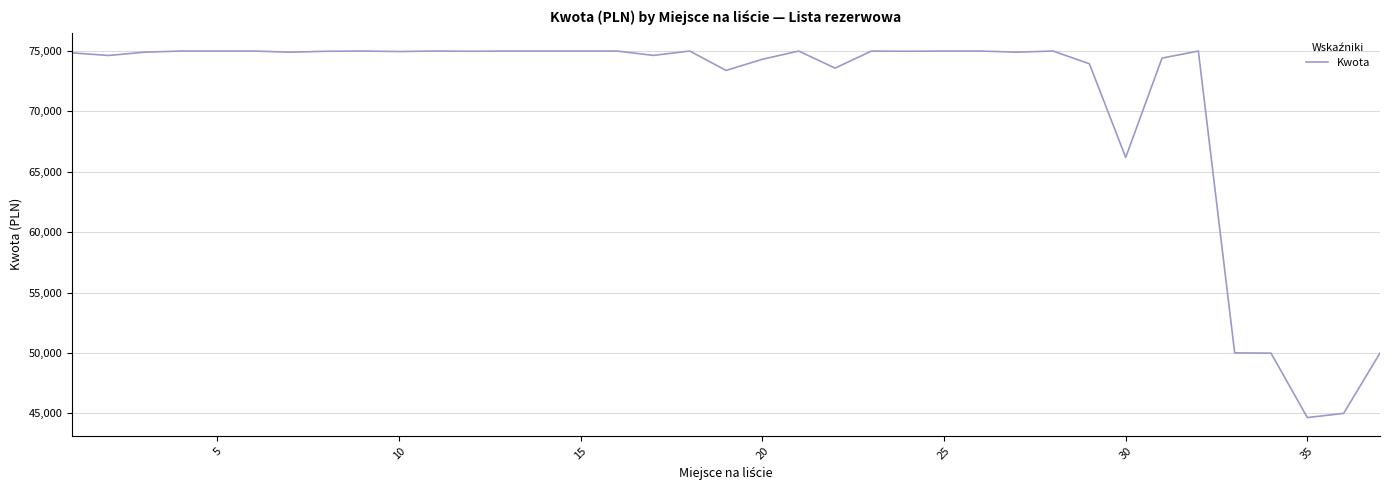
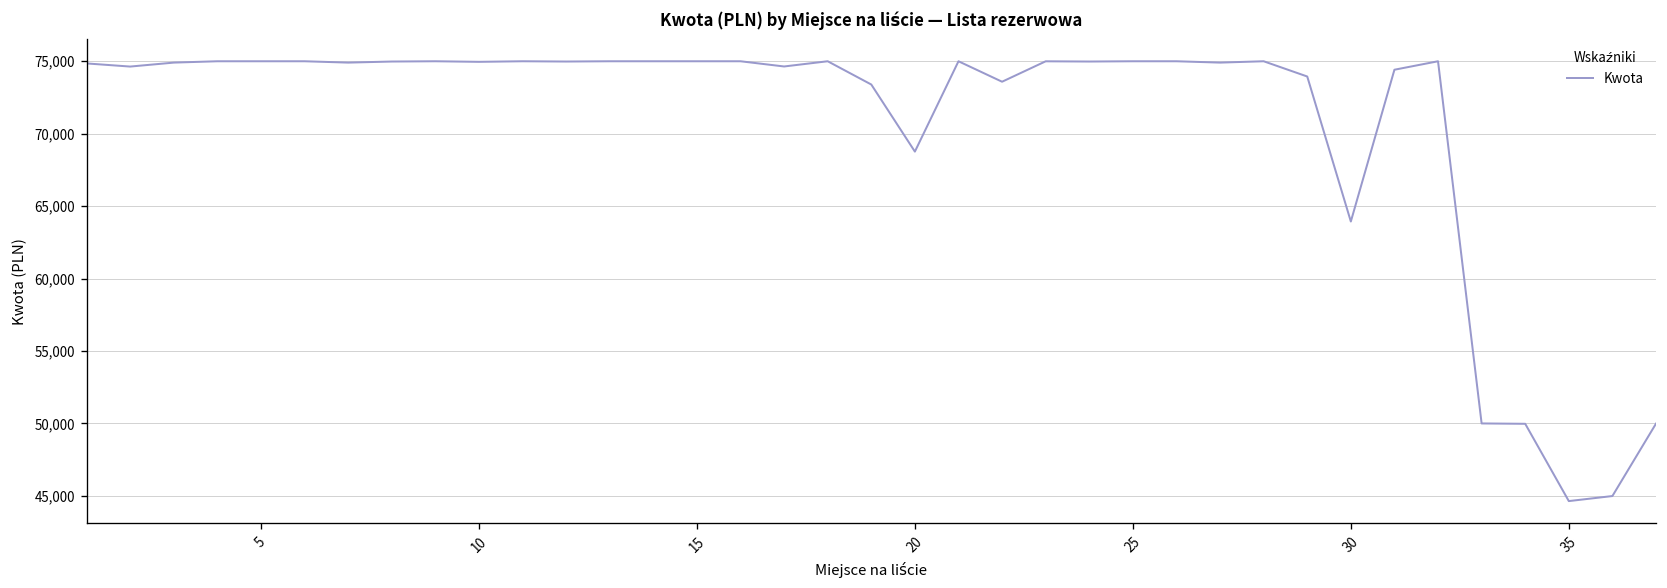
  {
    "5": "75,000",
    "10": "75,000",
    "15": "75,000",
-   "20": "74,300",
+   "20": "68,800",
    "25": "75,000",
-   "30": "66,200",
+   "30": "63,900",
    "35": "44,600"
  }
